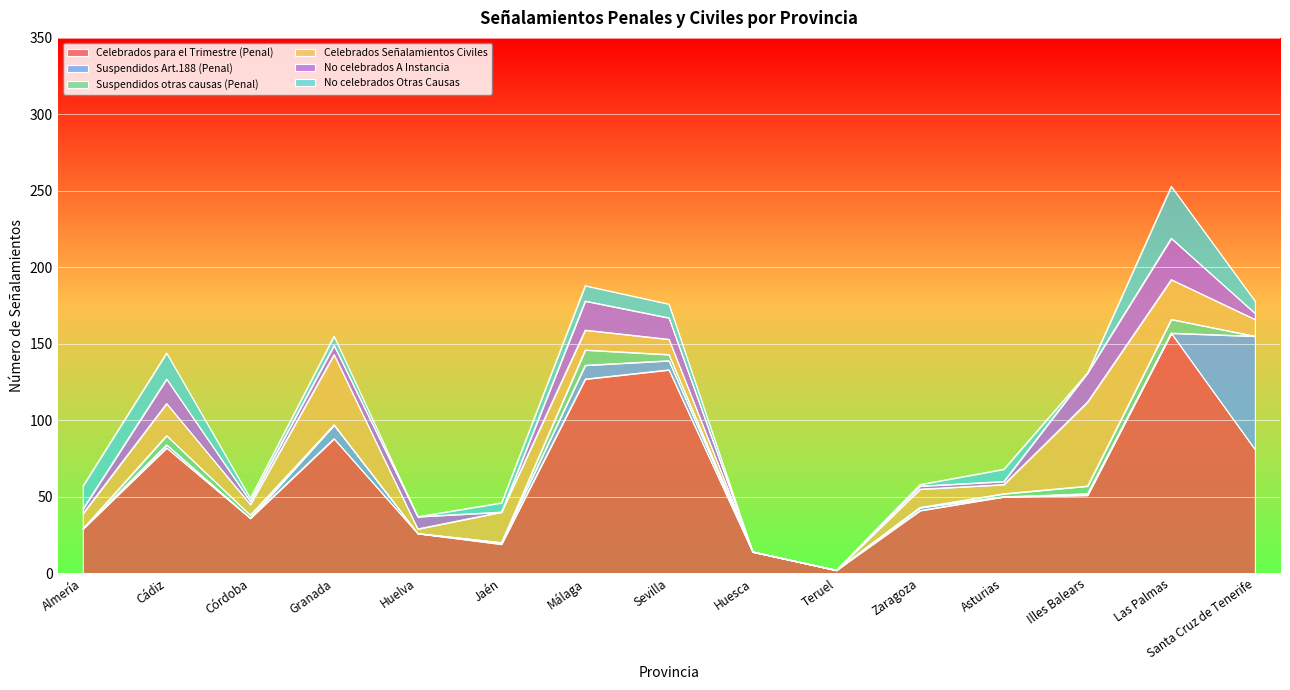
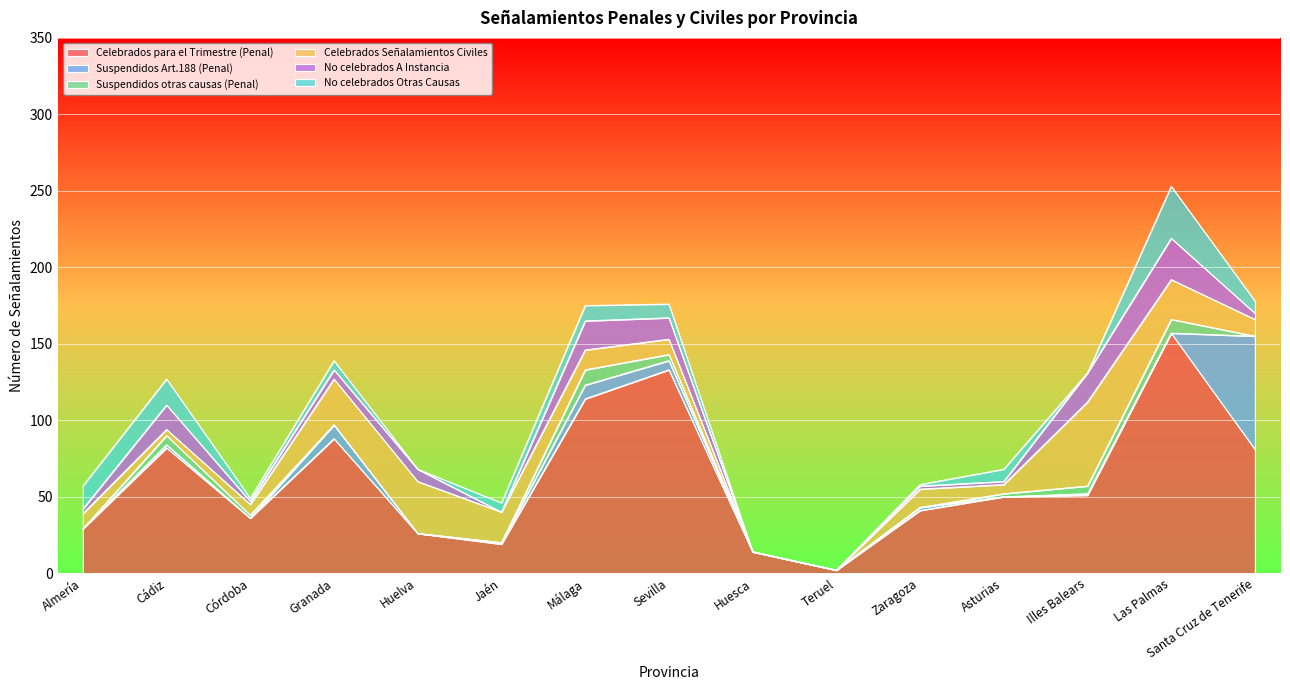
  {
    "Celebrados para el Trimestre (Penal)": {
      "Cádiz": 82,
      "Granada": 88,
-     "Málaga": 127,
+     "Málaga": 114,
      "Sevilla": 133,
      "Zaragoza": 41,
      "Santa Cruz de Tenerife": 81
    },
    "Suspendidos Art.188 (Penal)": {
      "Cádiz": 2,
      "Málaga": 9,
      "Sevilla": 6
    },
    "Suspendidos otras causas (Penal)": {
      "Cádiz": 6,
      "Córdoba": 2,
      "Málaga": 10,
      "Sevilla": 4,
      "Asturias": 2,
      "Illes Balears": 5,
      "Las Palmas": 9
    },
    "Celebrados Señalamientos Civiles": {
      "Almería": 10,
-     "Cádiz": 21,
+     "Cádiz": 4,
      "Córdoba": 7,
-     "Granada": 46,
-     "Huelva": 3,
+     "Granada": 30,
+     "Huelva": 34,
      "Málaga": 13,
      "Sevilla": 10,
      "Zaragoza": 12,
      "Asturias": 6,
      "Illes Balears": 55,
      "Las Palmas": 26,
      "Santa Cruz de Tenerife": 11
    },
    "No celebrados A Instancia": {
      "Almería": 3,
      "Cádiz": 16,
      "Córdoba": 2,
      "Granada": 6,
      "Málaga": 19,
      "Sevilla": 14,
      "Asturias": 2,
      "Las Palmas": 27,
      "Santa Cruz de Tenerife": 4
    },
    "No celebrados Otras Causas": {
      "Almería": 15,
      "Cádiz": 17,
      "Córdoba": 2,
      "Granada": 6,
      "Jaén": 6,
      "Málaga": 10,
      "Sevilla": 9,
      "Asturias": 8,
      "Las Palmas": 34,
      "Santa Cruz de Tenerife": 8
    }
  }
